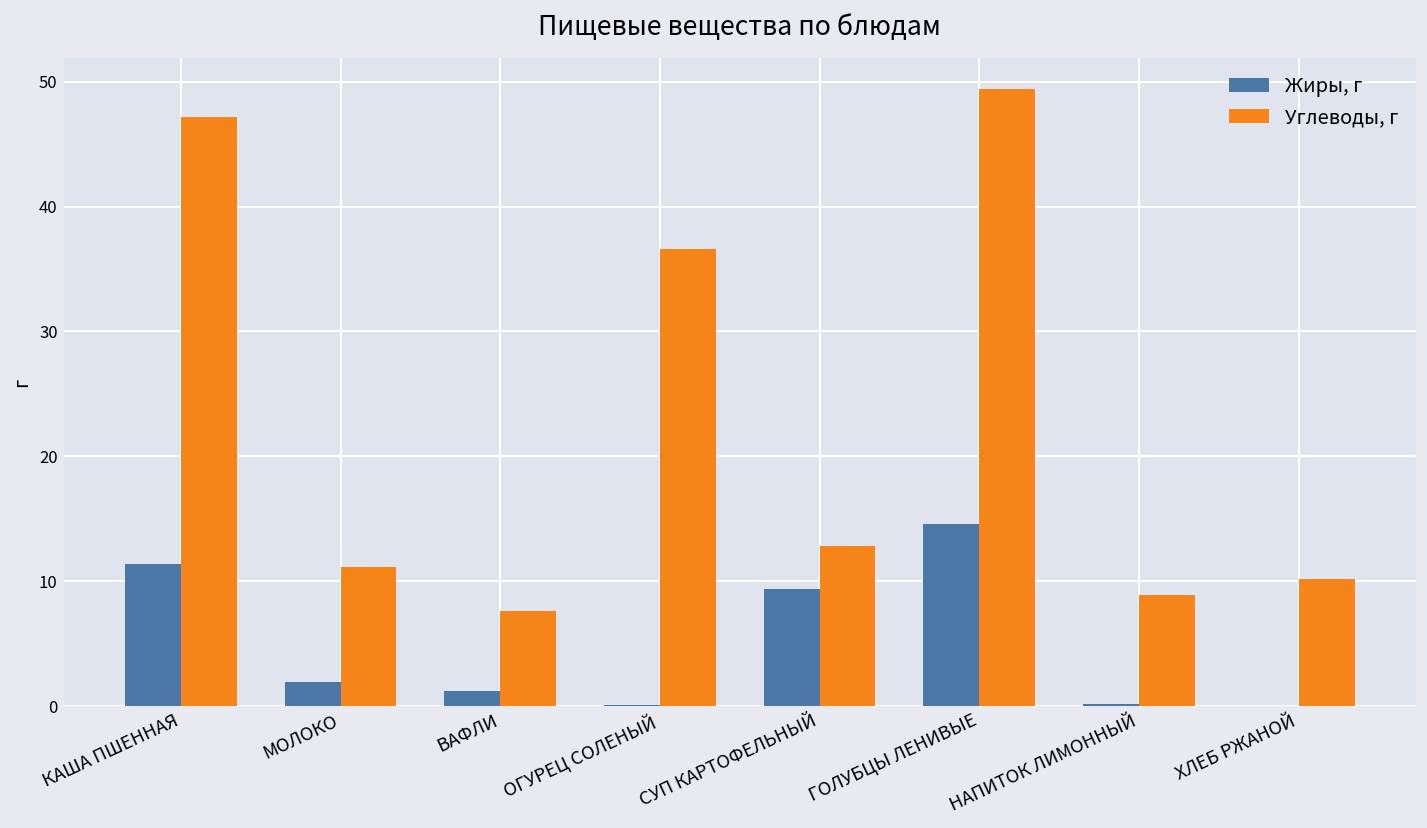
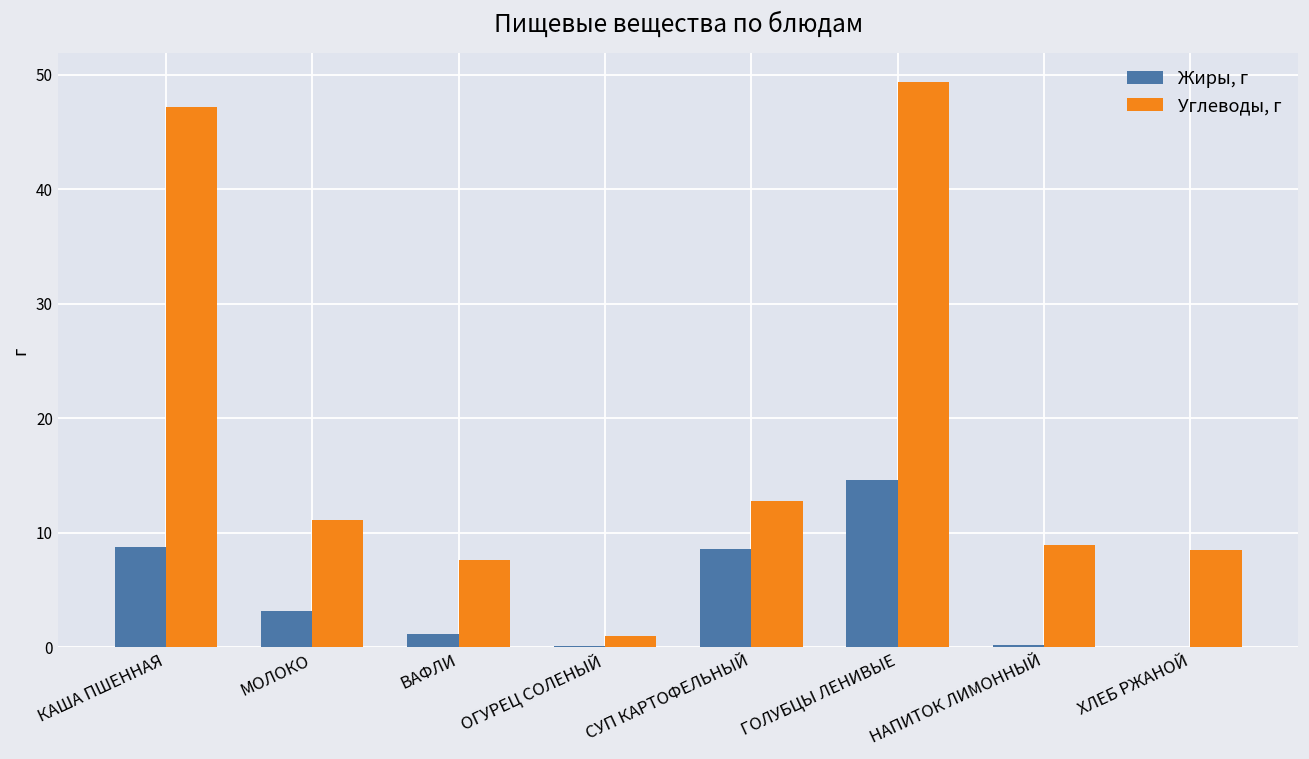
  {
    "Жиры, г": {
-     "КАША ПШЕННАЯ": 11.4,
-     "МОЛОКО": 1.9,
+     "КАША ПШЕННАЯ": 8.8,
+     "МОЛОКО": 3.2,
      "ВАФЛИ": 1.2,
-     "СУП КАРТОФЕЛЬНЫЙ": 9.4,
+     "СУП КАРТОФЕЛЬНЫЙ": 8.6,
      "ГОЛУБЦЫ ЛЕНИВЫЕ": 14.6,
      "ХЛЕБ РЖАНОЙ": 0.0
    },
    "Углеводы, г": {
      "КАША ПШЕННАЯ": 47.2,
      "МОЛОКО": 11.1,
      "ВАФЛИ": 7.6,
-     "ОГУРЕЦ СОЛЕНЫЙ": 36.6,
+     "ОГУРЕЦ СОЛЕНЫЙ": 1.0,
      "СУП КАРТОФЕЛЬНЫЙ": 12.8,
      "ГОЛУБЦЫ ЛЕНИВЫЕ": 49.4,
      "НАПИТОК ЛИМОННЫЙ": 8.9,
-     "ХЛЕБ РЖАНОЙ": 10.2
+     "ХЛЕБ РЖАНОЙ": 8.5
    }
  }
